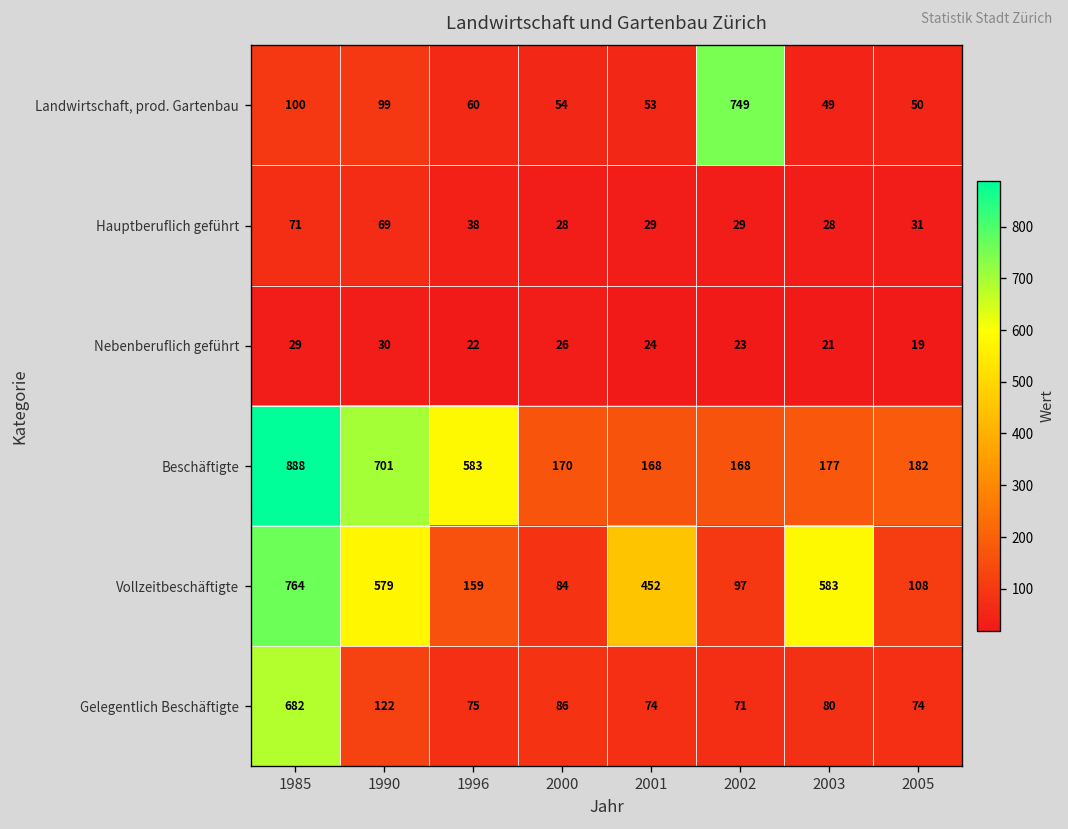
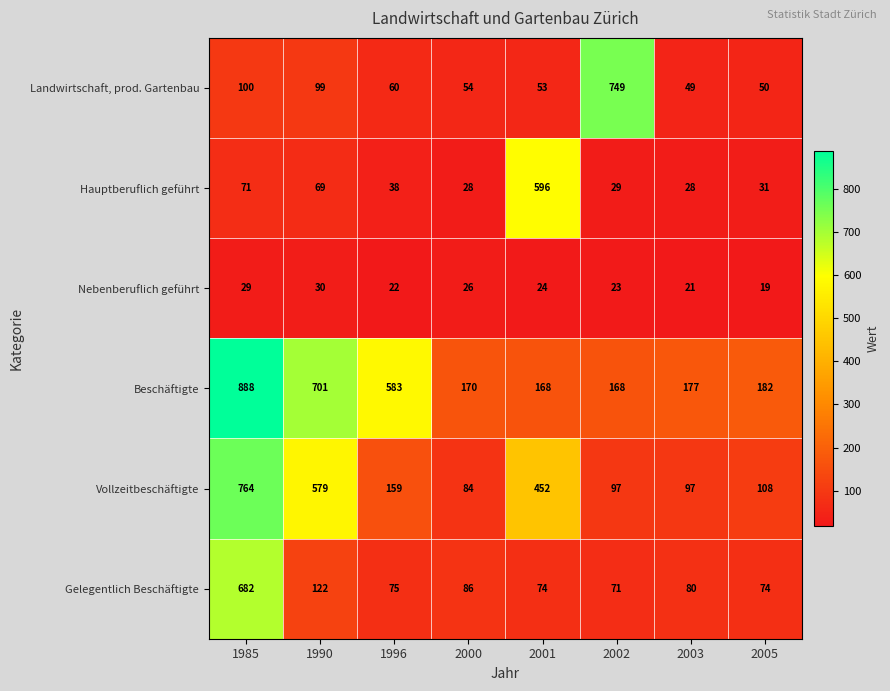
  {
    "Landwirtschaft, prod. Gartenbau": {
      "1985": 100,
      "1990": 99,
      "1996": 60,
      "2000": 54,
      "2001": 53,
      "2002": 749,
      "2003": 49,
      "2005": 50
    },
    "Hauptberuflich geführt": {
      "1985": 71,
      "1990": 69,
      "1996": 38,
      "2000": 28,
-     "2001": 29,
+     "2001": 596,
      "2002": 29,
      "2003": 28,
      "2005": 31
    },
    "Nebenberuflich geführt": {
      "1985": 29,
      "1990": 30,
      "1996": 22,
      "2000": 26,
      "2001": 24,
      "2002": 23,
      "2003": 21,
      "2005": 19
    },
    "Beschäftigte": {
      "1985": 888,
      "1990": 701,
      "1996": 583,
      "2000": 170,
      "2001": 168,
      "2002": 168,
      "2003": 177,
      "2005": 182
    },
    "Vollzeitbeschäftigte": {
      "1985": 764,
      "1990": 579,
      "1996": 159,
      "2000": 84,
      "2001": 452,
      "2002": 97,
-     "2003": 583,
+     "2003": 97,
      "2005": 108
    },
    "Gelegentlich Beschäftigte": {
      "1985": 682,
      "1990": 122,
      "1996": 75,
      "2000": 86,
      "2001": 74,
      "2002": 71,
      "2003": 80,
      "2005": 74
    }
  }
